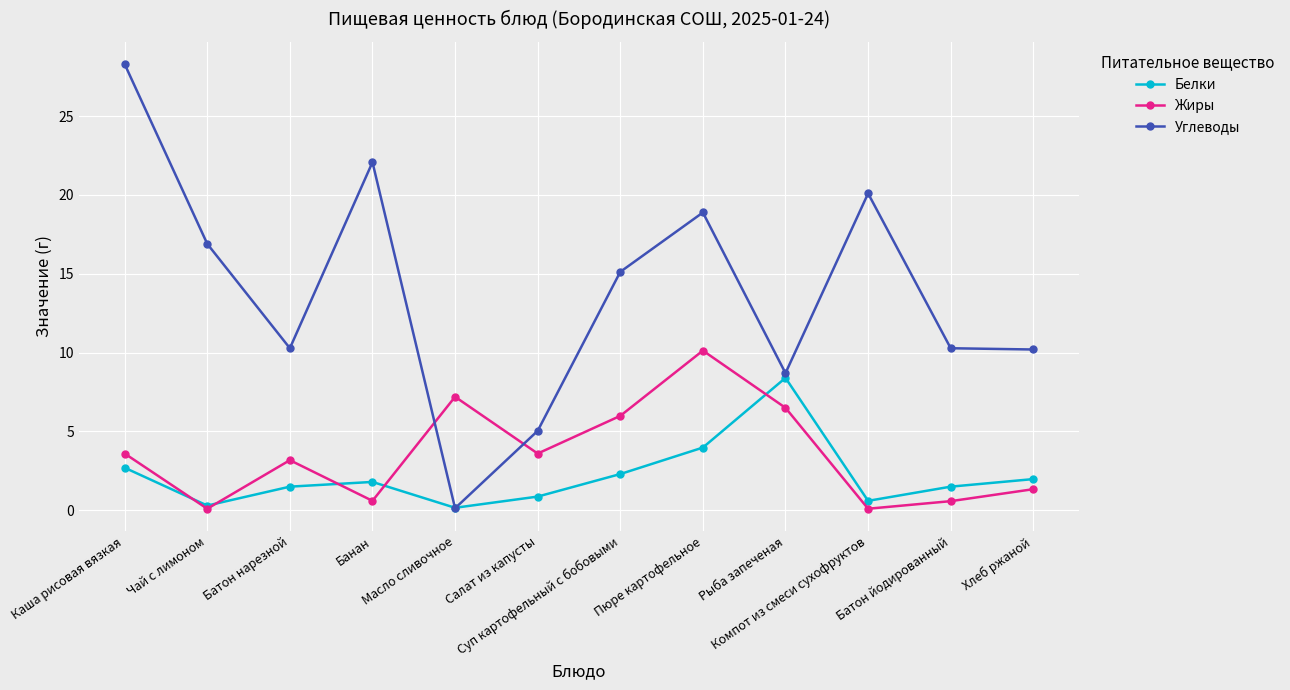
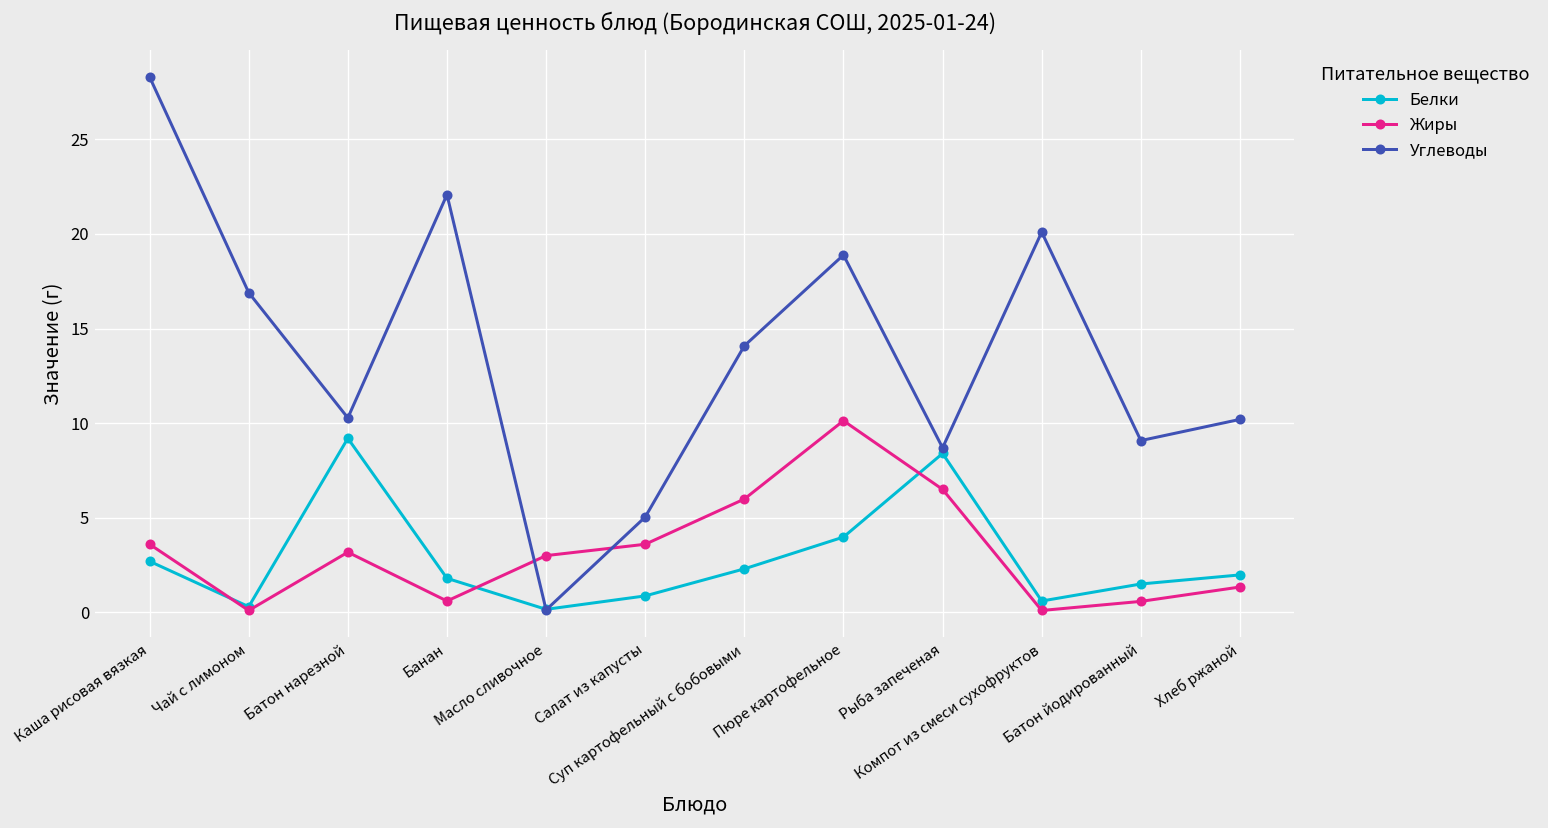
  {
    "Белки": {
      "Каша рисовая вязкая": 2.7,
      "Чай с лимоном": 0.3,
-     "Батон нарезной": 1.5,
+     "Батон нарезной": 9.2,
      "Банан": 1.8,
      "Салат из капусты": 0.9,
      "Суп картофельный с бобовыми": 2.3,
      "Пюре картофельное": 4.0,
      "Рыба запеченая": 8.4,
      "Компот из смеси сухофруктов": 0.6,
      "Батон йодированный": 1.5,
      "Хлеб ржаной": 2.0
    },
    "Жиры": {
      "Каша рисовая вязкая": 3.6,
      "Чай с лимоном": 0.1,
      "Батон нарезной": 3.2,
      "Банан": 0.6,
-     "Масло сливочное": 7.2,
+     "Масло сливочное": 3.0,
      "Салат из капусты": 3.6,
      "Суп картофельный с бобовыми": 6.0,
      "Пюре картофельное": 10.1,
      "Рыба запеченая": 6.5,
      "Компот из смеси сухофруктов": 0.1,
      "Батон йодированный": 0.6,
      "Хлеб ржаной": 1.3
    },
    "Углеводы": {
      "Каша рисовая вязкая": 28.3,
      "Чай с лимоном": 16.9,
      "Батон нарезной": 10.3,
      "Банан": 22.1,
      "Салат из капусты": 5.0,
-     "Суп картофельный с бобовыми": 15.1,
+     "Суп картофельный с бобовыми": 14.1,
      "Пюре картофельное": 18.9,
      "Рыба запеченая": 8.7,
      "Компот из смеси сухофруктов": 20.1,
-     "Батон йодированный": 10.3,
+     "Батон йодированный": 9.1,
      "Хлеб ржаной": 10.2
    }
  }
